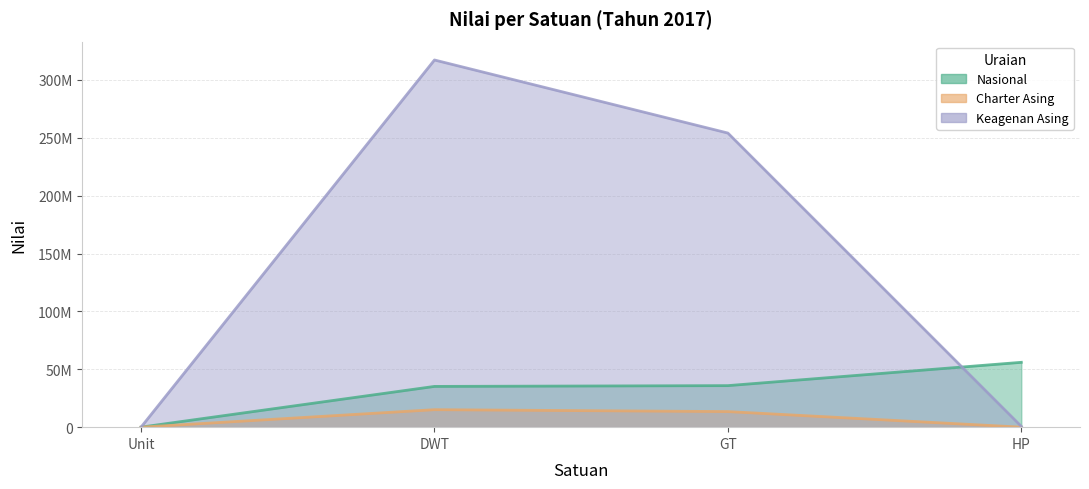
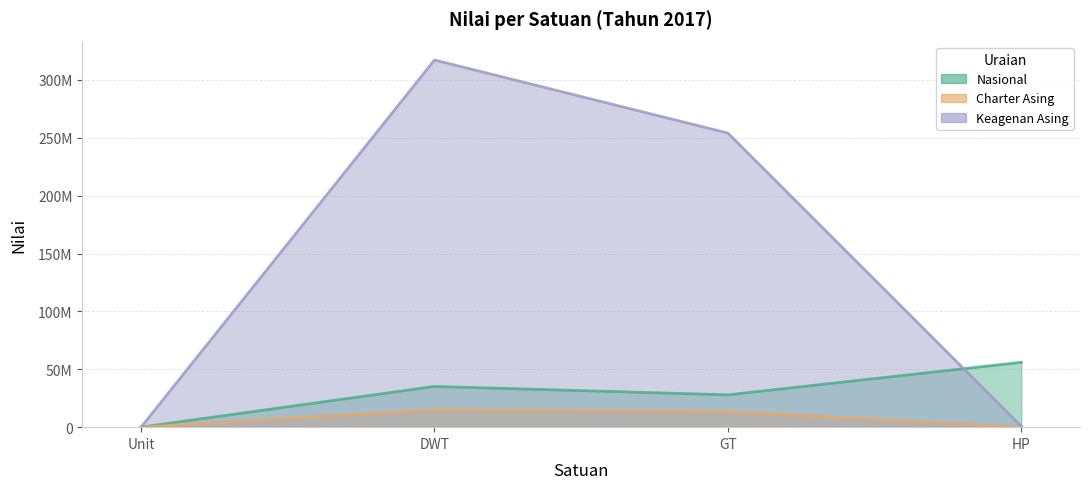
  {
    "Nasional": {
      "DWT": 35000000,
-     "GT": 36000000,
+     "GT": 28000000,
      "HP": 56000000
    },
    "Charter Asing": {
      "DWT": 15000000,
      "GT": 13000000
    },
    "Keagenan Asing": {
      "DWT": 317000000,
      "GT": 254000000
    }
  }
